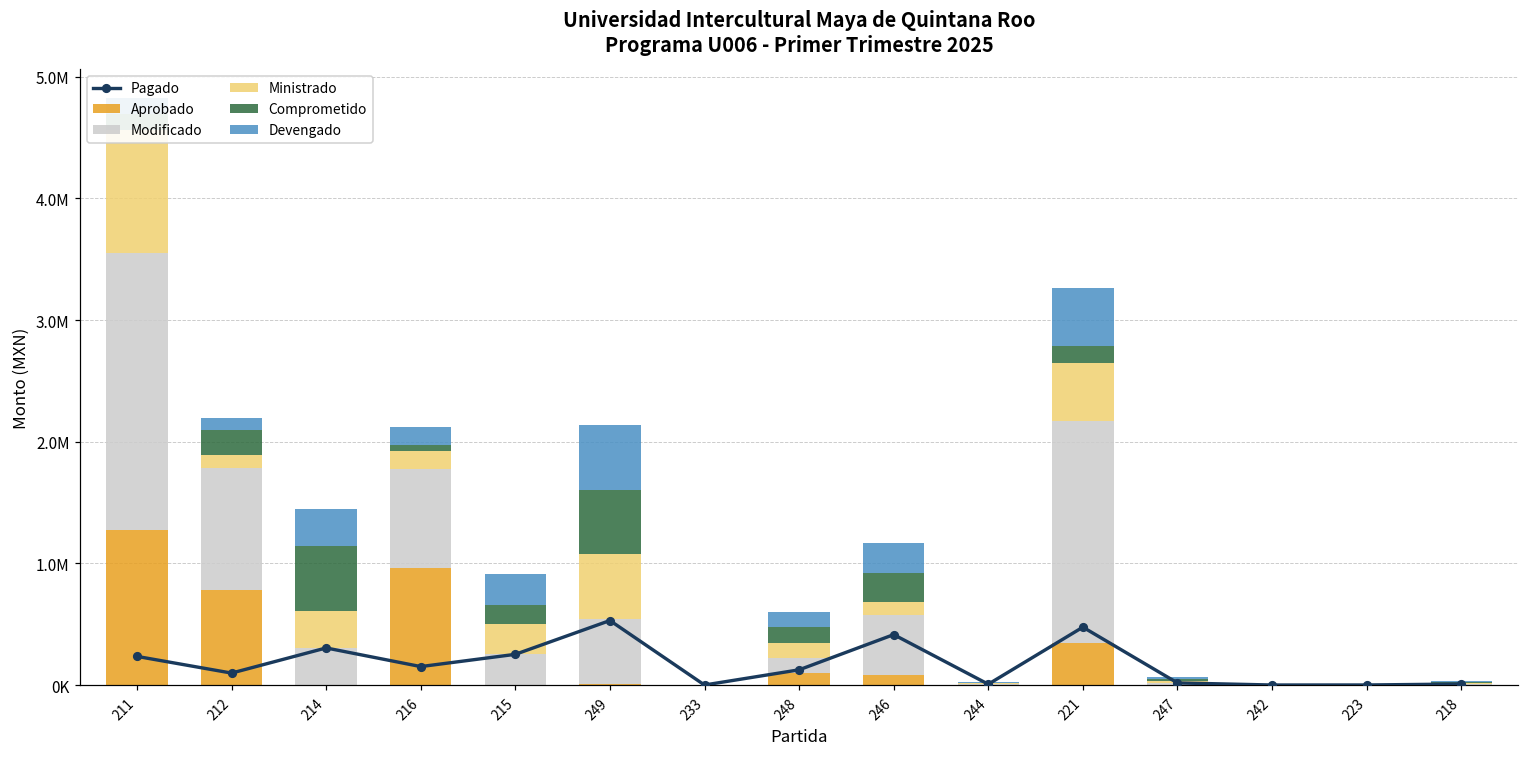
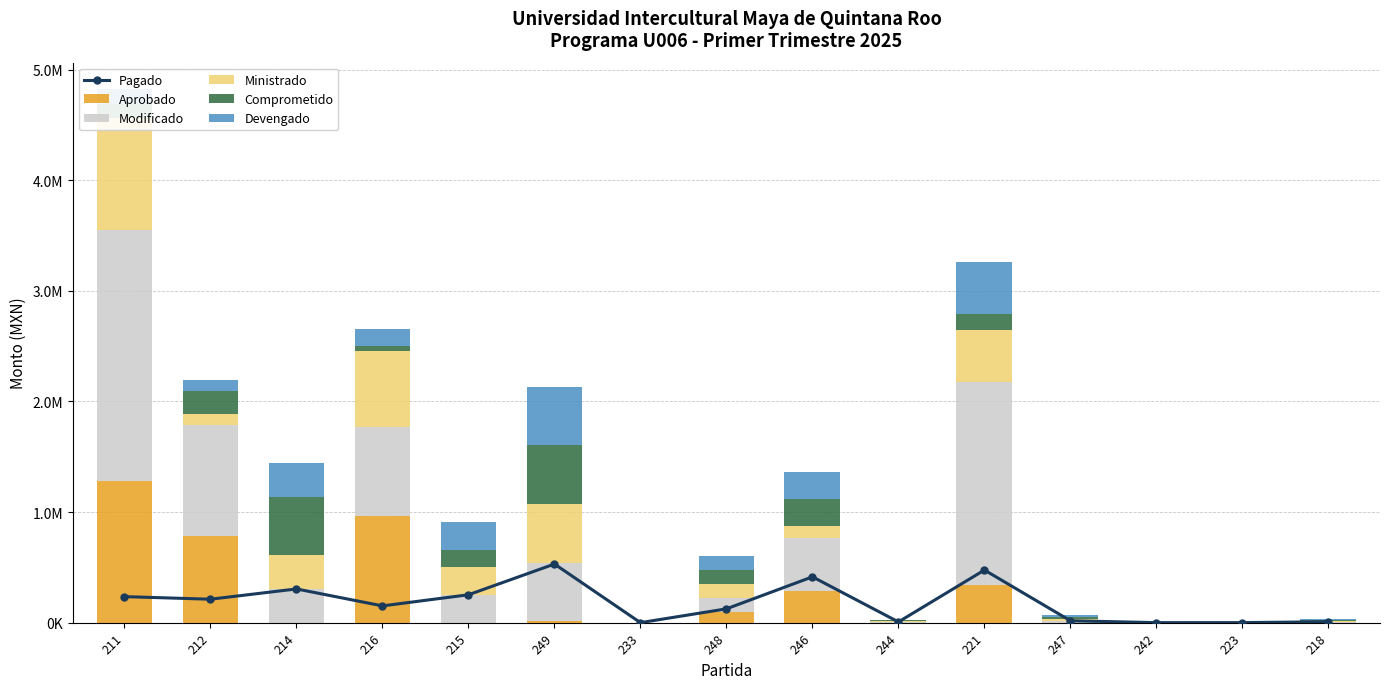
  {
    "Pagado": {
      "211": 240000,
-     "212": 100000,
+     "212": 210000,
      "214": 310000,
      "216": 150000,
      "215": 250000,
      "249": 530000,
      "233": 0,
      "248": 130000,
      "246": 410000,
      "244": 10000,
      "221": 480000,
      "247": 20000,
      "242": 0,
      "223": 0,
      "218": 10000
    },
    "Aprobado": {
      "211": 1280000,
      "212": 780000,
      "214": 0,
      "216": 960000,
      "215": 0,
      "233": 0,
      "248": 100000,
-     "246": 90000,
+     "246": 280000,
      "244": 0,
      "221": 340000,
      "247": 0,
      "242": 0,
      "223": 0,
      "218": 0
    },
    "Modificado": {
      "211": 2280000,
      "212": 1010000,
      "214": 310000,
      "216": 810000,
      "215": 250000,
      "249": 530000,
      "248": 130000,
      "246": 490000,
      "221": 1830000
    },
    "Ministrado": {
      "212": 100000,
      "214": 310000,
-     "216": 150000,
+     "216": 690000,
      "215": 250000,
      "249": 530000,
      "248": 130000,
      "246": 110000,
      "221": 480000
    },
    "Comprometido": {
      "212": 210000,
      "214": 530000,
      "216": 50000,
      "215": 160000,
      "249": 530000,
      "248": 130000,
      "246": 240000,
      "221": 140000
    },
    "Devengado": {
      "212": 100000,
      "214": 310000,
      "216": 150000,
      "215": 250000,
      "249": 530000,
      "248": 130000,
      "246": 240000,
      "221": 480000
    }
  }
